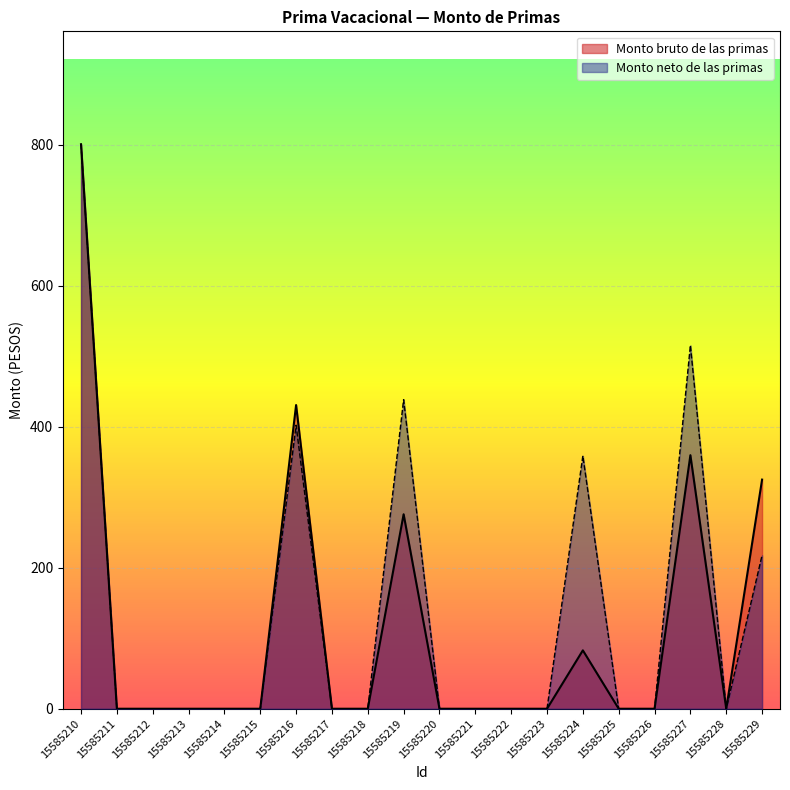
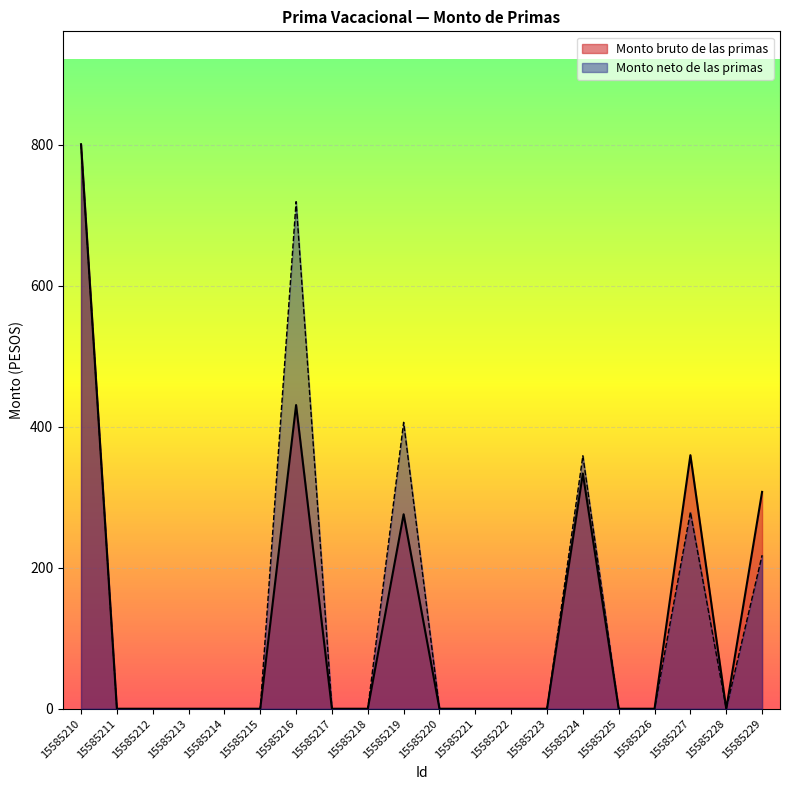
  {
    "Monto bruto de las primas": {
      "15585216": 430,
      "15585219": 280,
-     "15585224": 80,
+     "15585224": 330,
      "15585227": 360,
-     "15585229": 330
+     "15585229": 310
    },
    "Monto neto de las primas": {
-     "15585216": 400,
-     "15585219": 440,
+     "15585216": 720,
+     "15585219": 410,
      "15585224": 360,
-     "15585227": 520,
+     "15585227": 280,
      "15585229": 220
    }
  }
